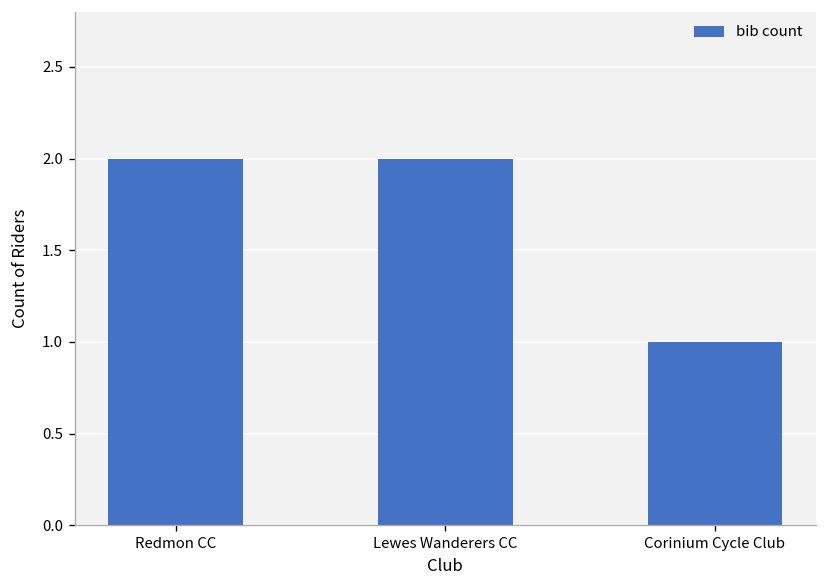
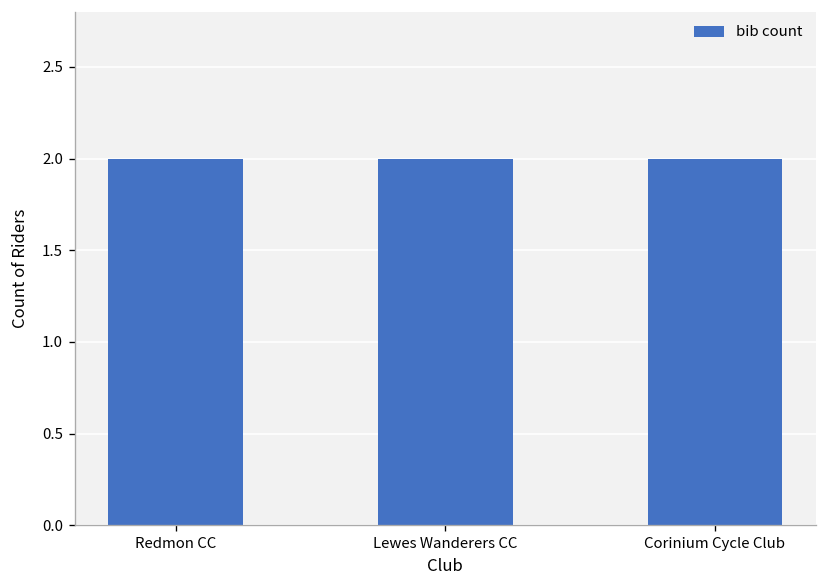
  {
    "Redmon CC": 2,
    "Lewes Wanderers CC": 2,
-   "Corinium Cycle Club": 1
+   "Corinium Cycle Club": 2
  }
